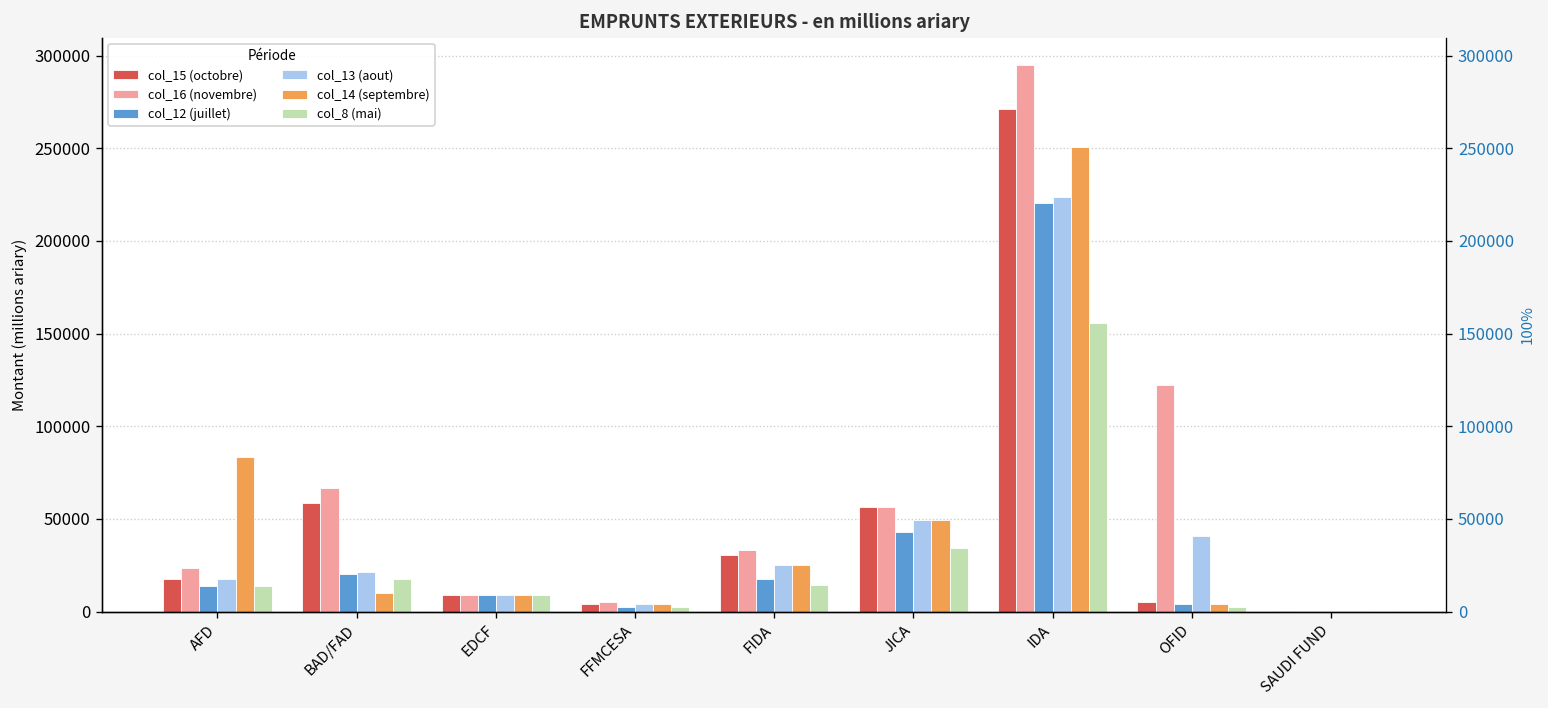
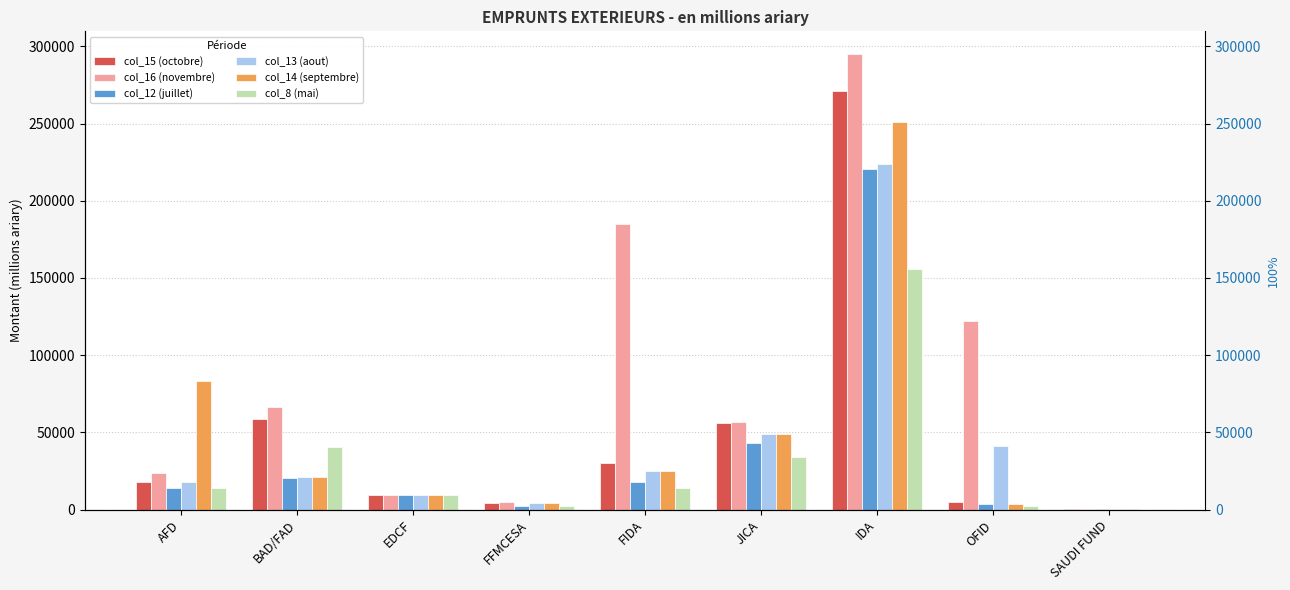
  {
    "col_15 (octobre)": {
      "AFD": 18000,
      "BAD/FAD": 58000,
      "EDCF": 9000,
      "FFMCESA": 4000,
      "FIDA": 30000,
      "JICA": 56000,
      "IDA": 271000,
      "OFID": 5000
    },
    "col_16 (novembre)": {
      "AFD": 24000,
      "BAD/FAD": 67000,
      "EDCF": 9000,
      "FFMCESA": 5000,
-     "FIDA": 33000,
+     "FIDA": 185000,
      "JICA": 57000,
      "IDA": 295000,
      "OFID": 122000
    },
    "col_12 (juillet)": {
      "AFD": 14000,
      "BAD/FAD": 20000,
      "EDCF": 9000,
      "FFMCESA": 2000,
      "FIDA": 18000,
      "JICA": 43000,
      "IDA": 220000,
      "OFID": 4000
    },
    "col_13 (aout)": {
      "AFD": 18000,
      "BAD/FAD": 21000,
      "EDCF": 9000,
      "FFMCESA": 4000,
      "FIDA": 25000,
      "JICA": 49000,
      "IDA": 224000,
      "OFID": 41000
    },
    "col_14 (septembre)": {
      "AFD": 83000,
-     "BAD/FAD": 10000,
+     "BAD/FAD": 21000,
      "EDCF": 9000,
      "FFMCESA": 4000,
      "FIDA": 25000,
      "JICA": 49000,
      "IDA": 251000,
      "OFID": 4000
    },
    "col_8 (mai)": {
      "AFD": 14000,
-     "BAD/FAD": 18000,
+     "BAD/FAD": 40000,
      "EDCF": 9000,
      "FFMCESA": 2000,
      "FIDA": 14000,
      "JICA": 34000,
      "IDA": 156000,
      "OFID": 3000,
      "SAUDI FUND": 0
    }
  }
